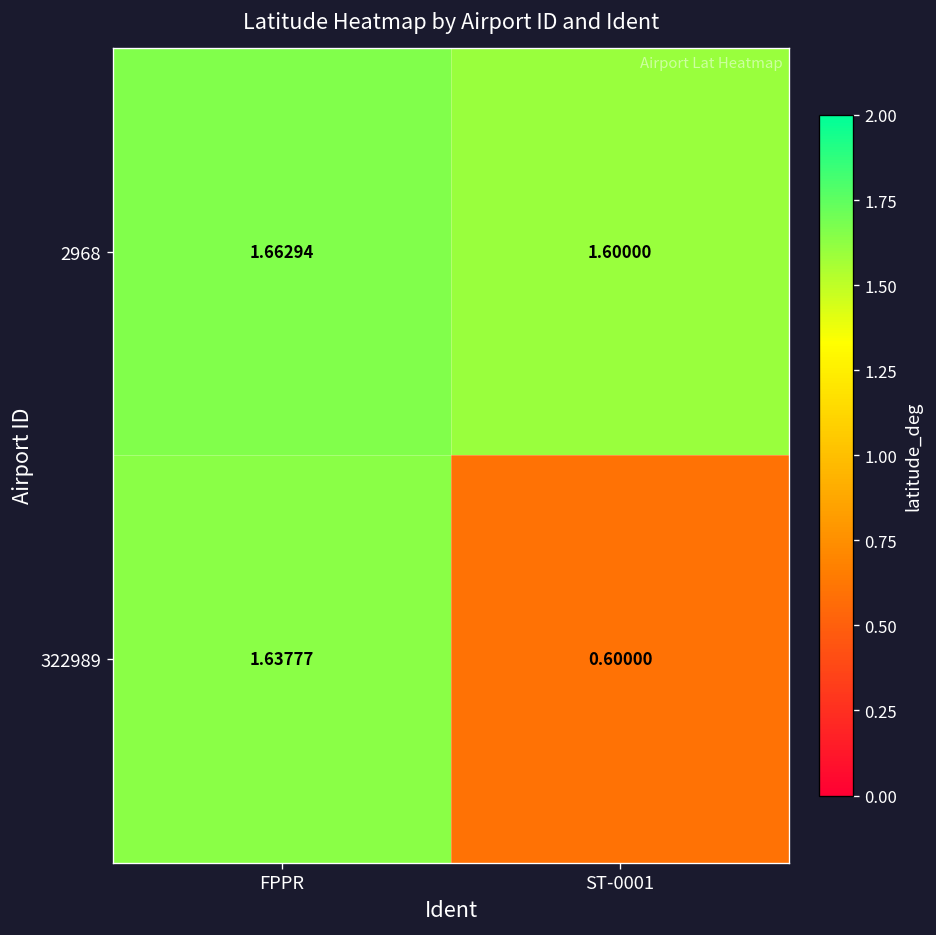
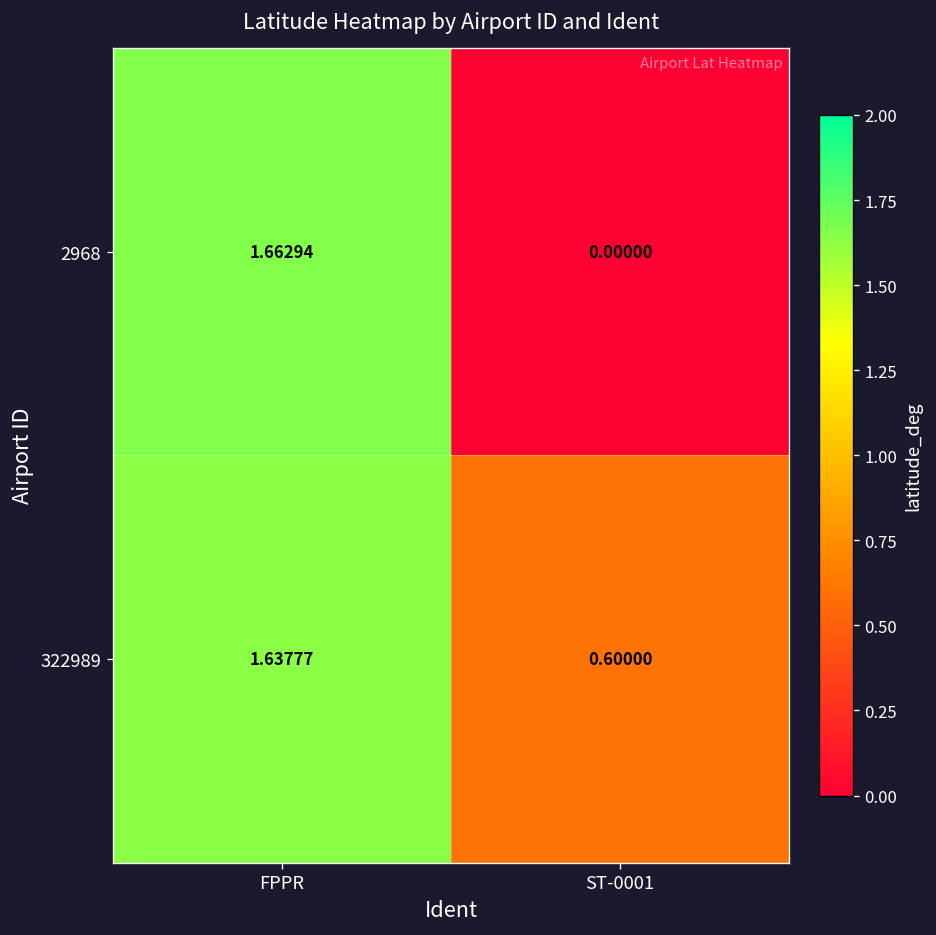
  {
    "2968": {
      "FPPR": 1.66294,
-     "ST-0001": 1.60000
+     "ST-0001": 0.00000
    },
    "322989": {
      "FPPR": 1.63777,
      "ST-0001": 0.60000
    }
  }
